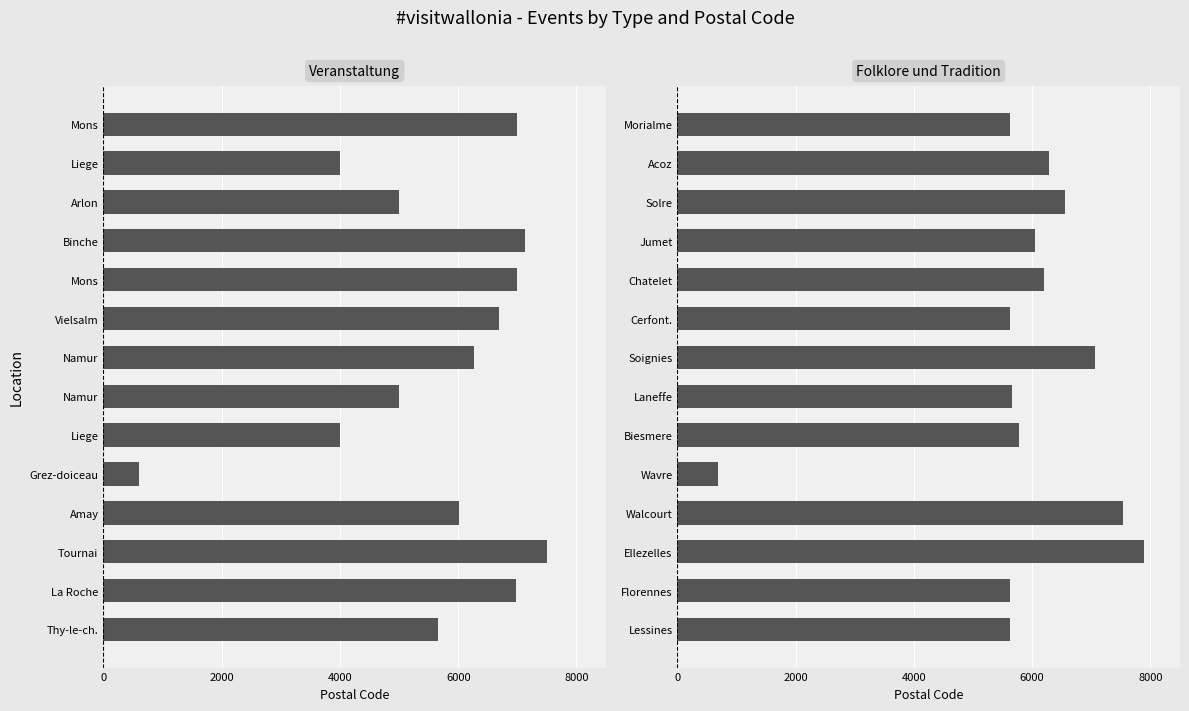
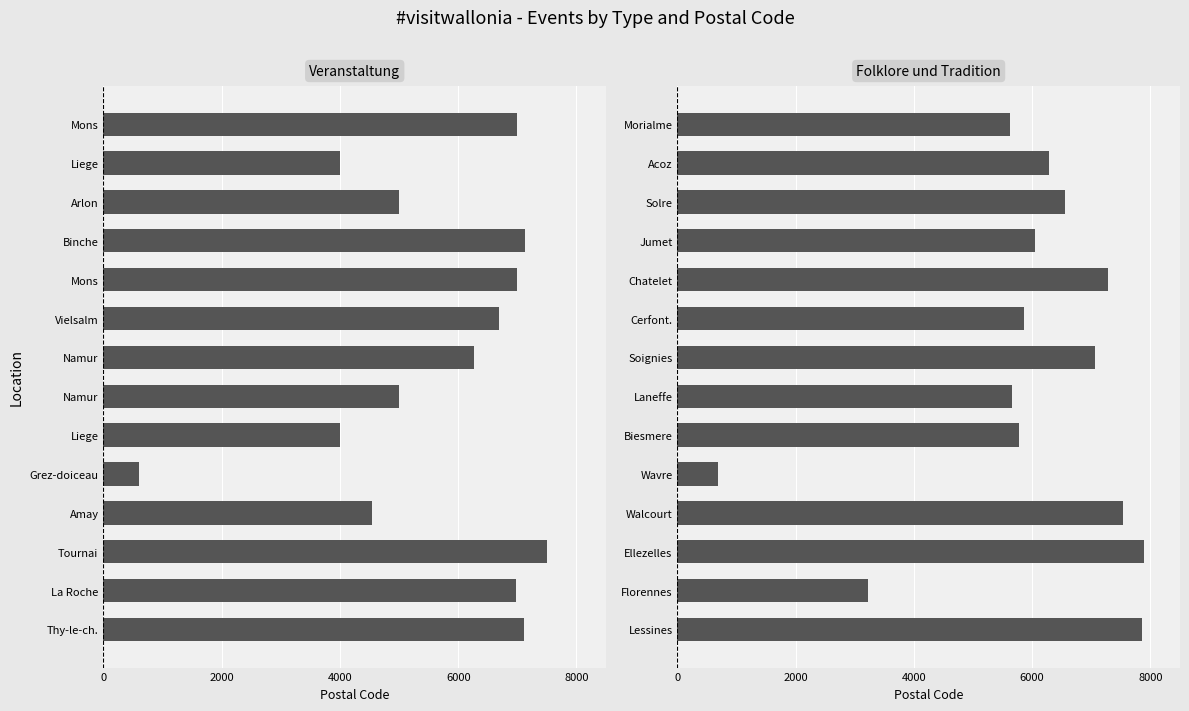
  {
    "Veranstaltung": {
      "Arlon": 5000,
      "Binche": 7100,
      "Vielsalm": 6700,
      "Grez-doiceau": 600,
-     "Amay": 6000,
+     "Amay": 4500,
      "Tournai": 7500,
      "La Roche": 7000,
-     "Thy-le-ch.": 5700
+     "Thy-le-ch.": 7100
    },
    "Folklore und Tradition": {
      "Morialme": 5600,
      "Acoz": 6300,
      "Solre": 6600,
      "Jumet": 6000,
-     "Chatelet": 6200,
-     "Cerfont.": 5600,
+     "Chatelet": 7300,
+     "Cerfont.": 5900,
      "Soignies": 7100,
      "Laneffe": 5700,
      "Biesmere": 5800,
      "Wavre": 700,
      "Walcourt": 7500,
      "Ellezelles": 7900,
-     "Florennes": 5600,
-     "Lessines": 5600
+     "Florennes": 3200,
+     "Lessines": 7900
    }
  }
